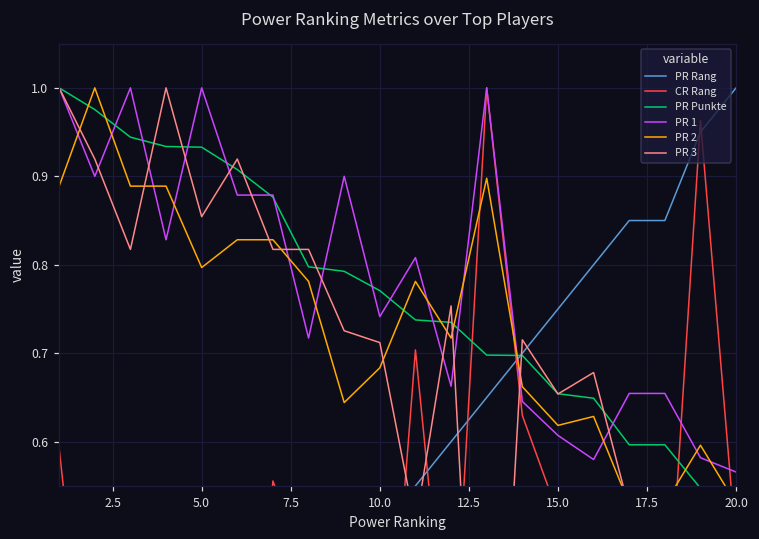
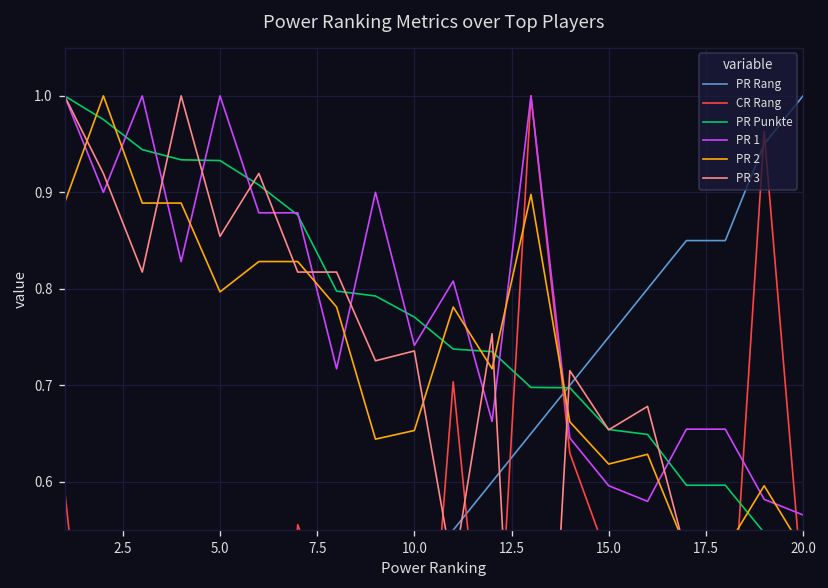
  {
    "PR Rang": {
      "15.0": 0.75,
      "20.0": 1.00
    },
    "PR Punkte": {
      "5.0": 0.93,
      "10.0": 0.77
    },
    "PR 1": {
      "5.0": 1.00,
      "10.0": 0.74,
-     "15.0": 0.61,
+     "15.0": 0.60,
      "20.0": 0.57
    },
    "PR 2": {
      "5.0": 0.80,
-     "10.0": 0.68,
+     "10.0": 0.65,
      "15.0": 0.62
    },
    "PR 3": {
      "5.0": 0.85,
-     "10.0": 0.71
+     "10.0": 0.74
    }
  }
